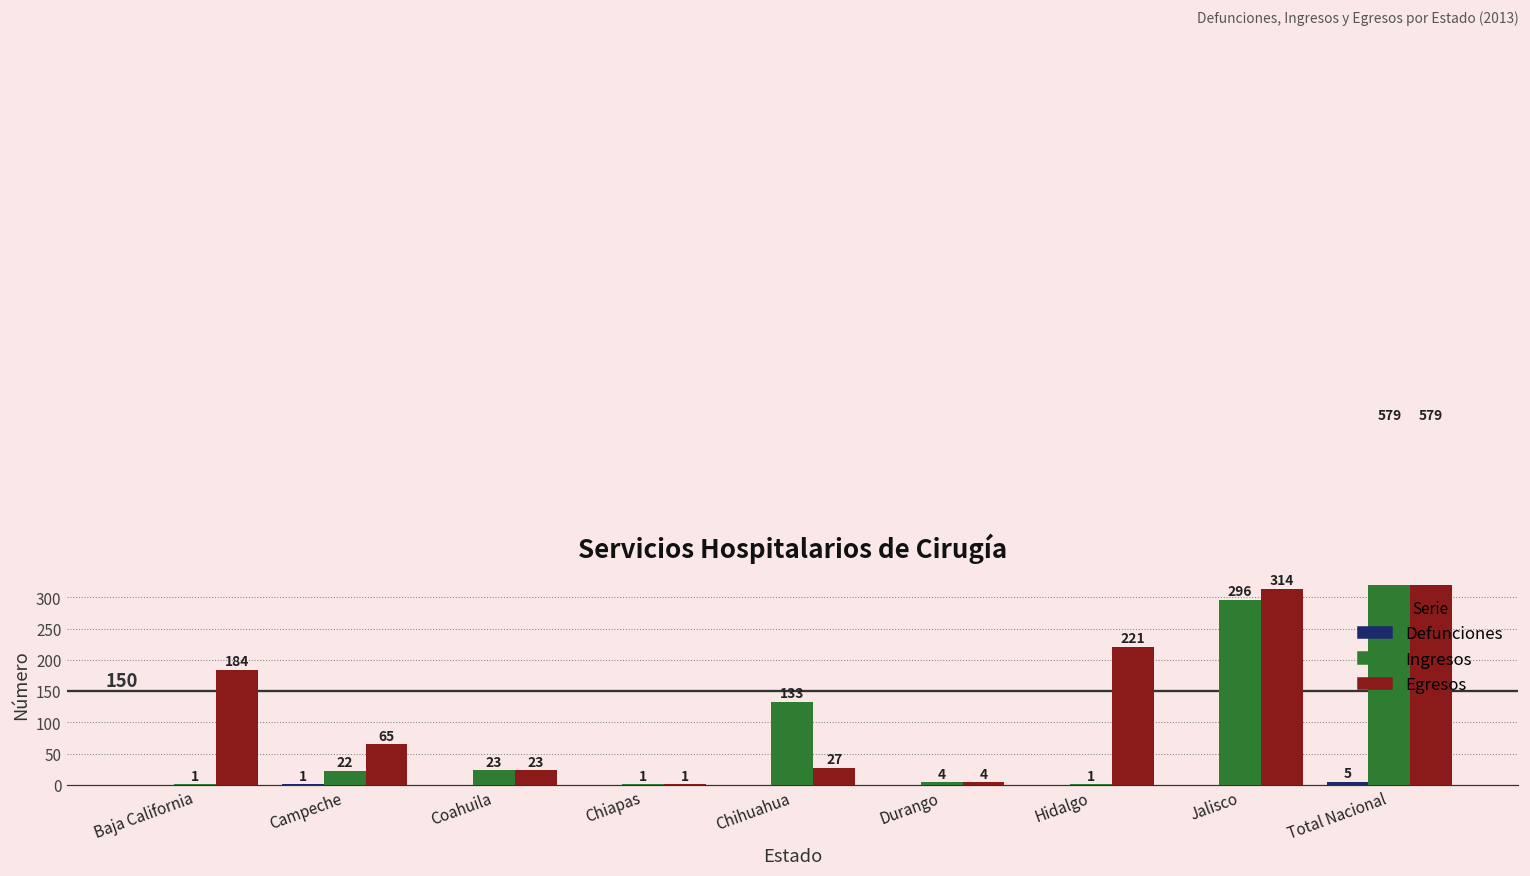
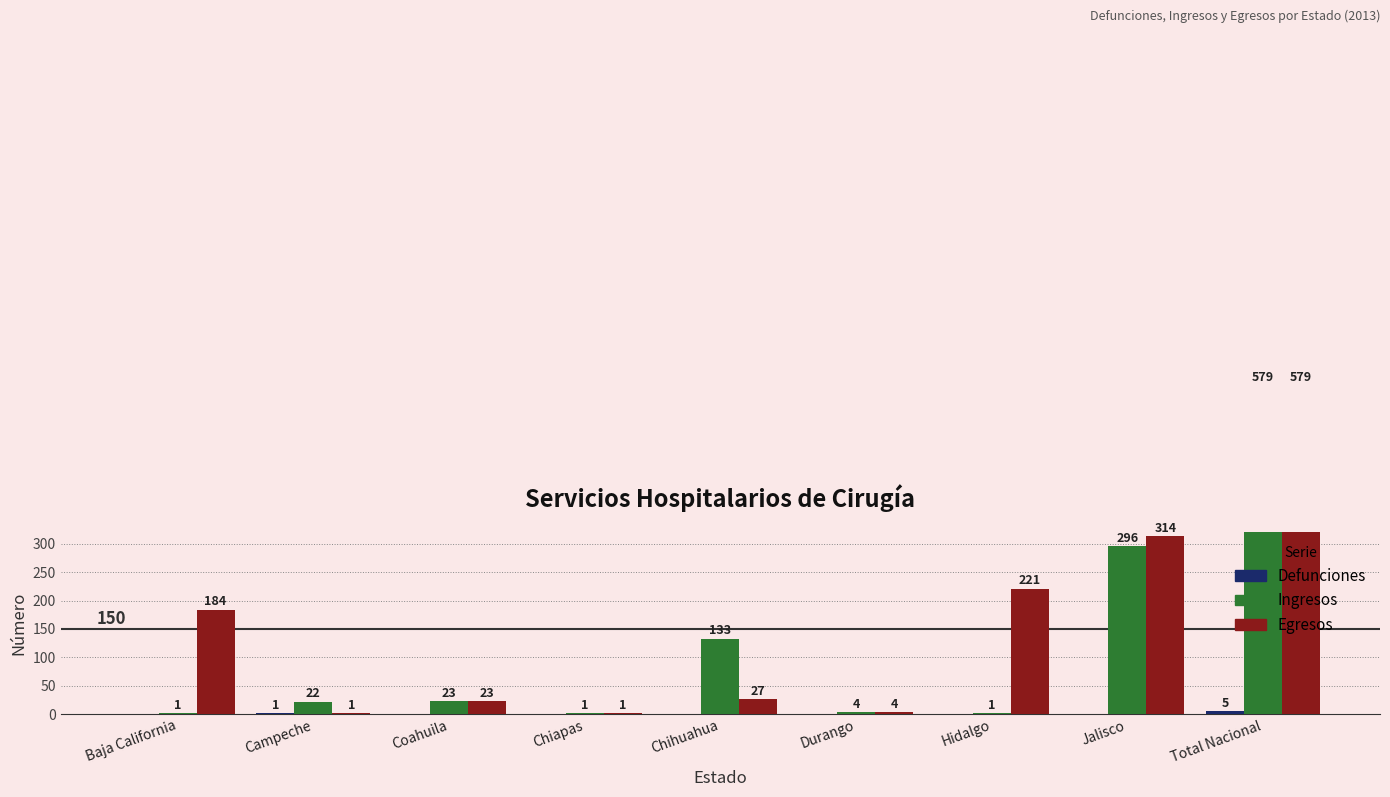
  {
    "Defunciones": {
      "Campeche": 1,
      "Total Nacional": 5
    },
    "Ingresos": {
      "Baja California": 1,
      "Campeche": 22,
      "Coahuila": 23,
      "Chiapas": 1,
      "Chihuahua": 133,
      "Durango": 4,
      "Hidalgo": 1,
      "Jalisco": 296
    },
    "Egresos": {
      "Baja California": 184,
-     "Campeche": 65,
+     "Campeche": 1,
      "Coahuila": 23,
      "Chiapas": 1,
      "Chihuahua": 27,
      "Durango": 4,
      "Hidalgo": 221,
      "Jalisco": 314
    }
  }
